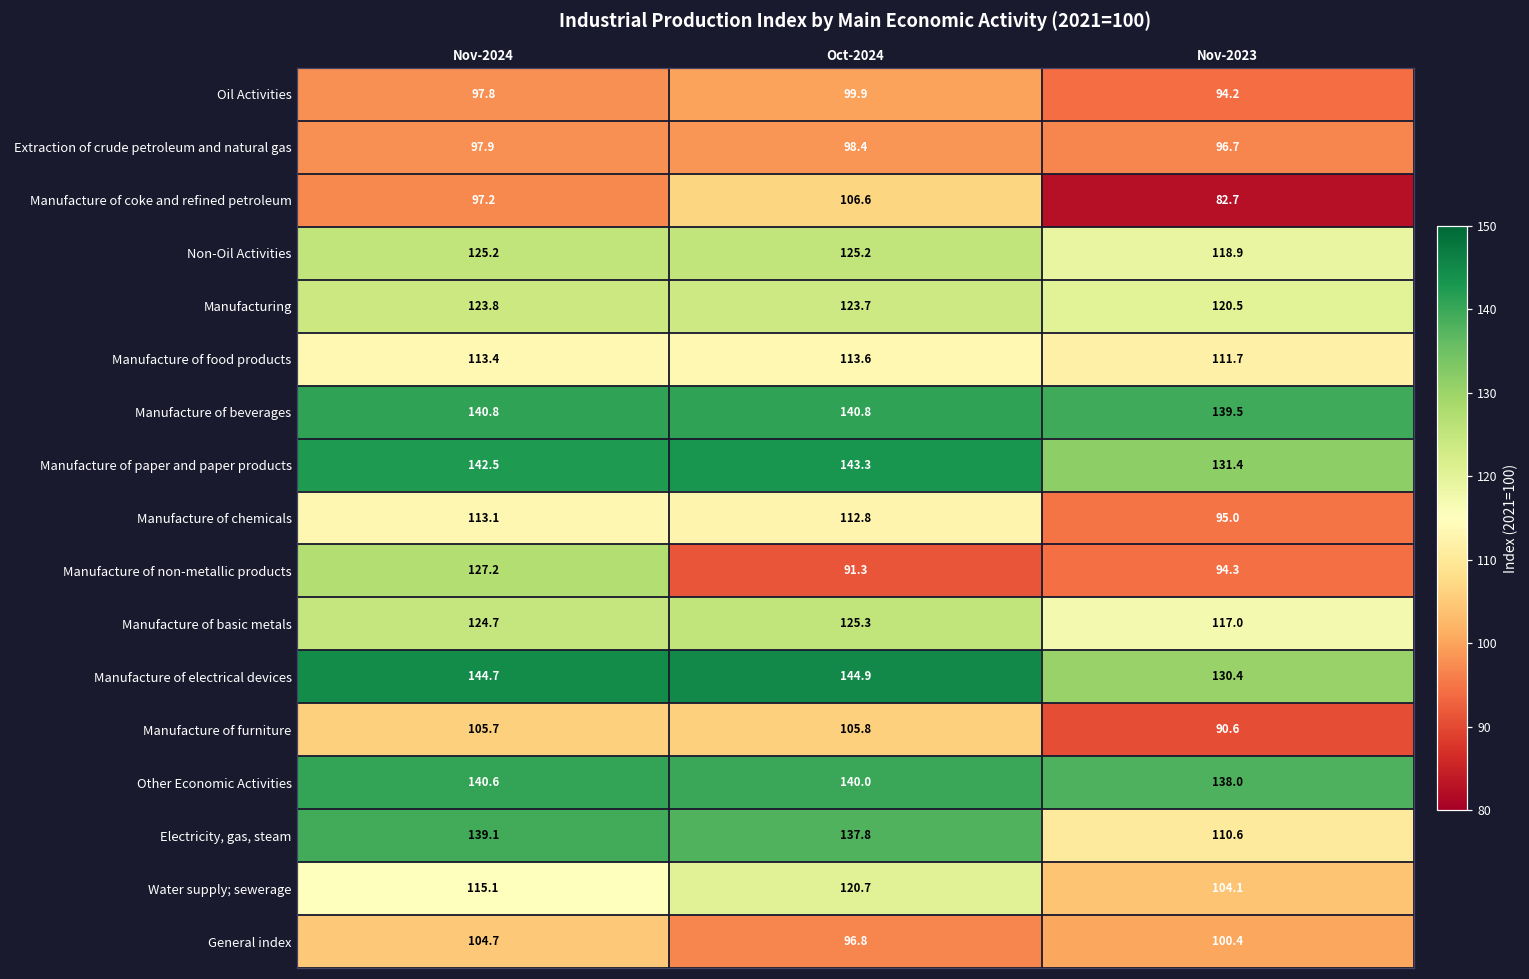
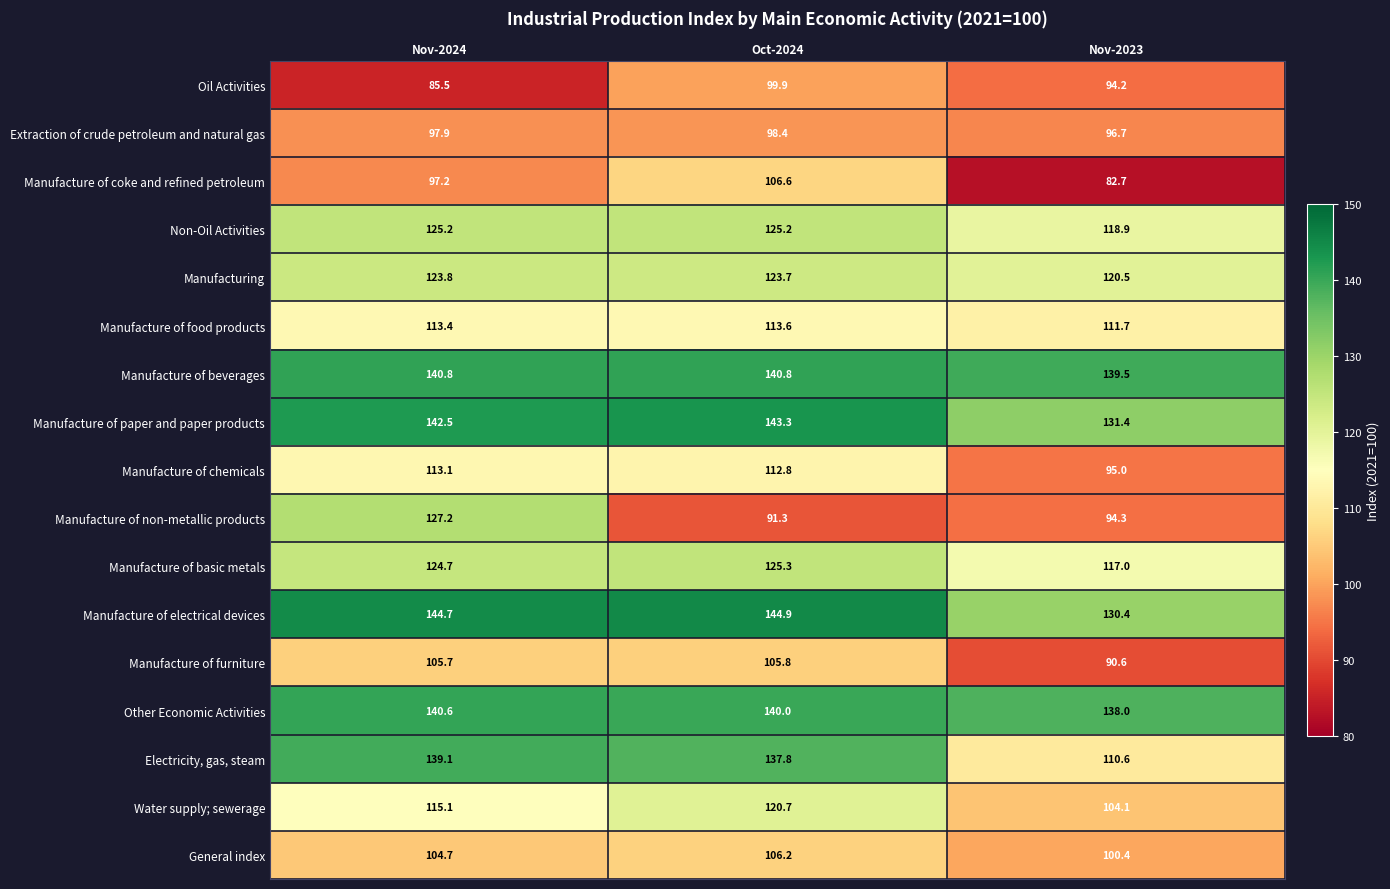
  {
    "Oil Activities": {
-     "Nov-2024": 97.8,
+     "Nov-2024": 85.5,
      "Oct-2024": 99.9,
      "Nov-2023": 94.2
    },
    "Extraction of crude petroleum and natural gas": {
      "Nov-2024": 97.9,
      "Oct-2024": 98.4,
      "Nov-2023": 96.7
    },
    "Manufacture of coke and refined petroleum": {
      "Nov-2024": 97.2,
      "Oct-2024": 106.6,
      "Nov-2023": 82.7
    },
    "Non-Oil Activities": {
      "Nov-2024": 125.2,
      "Oct-2024": 125.2,
      "Nov-2023": 118.9
    },
    "Manufacturing": {
      "Nov-2024": 123.8,
      "Oct-2024": 123.7,
      "Nov-2023": 120.5
    },
    "Manufacture of food products": {
      "Nov-2024": 113.4,
      "Oct-2024": 113.6,
      "Nov-2023": 111.7
    },
    "Manufacture of beverages": {
      "Nov-2024": 140.8,
      "Oct-2024": 140.8,
      "Nov-2023": 139.5
    },
    "Manufacture of paper and paper products": {
      "Nov-2024": 142.5,
      "Oct-2024": 143.3,
      "Nov-2023": 131.4
    },
    "Manufacture of chemicals": {
      "Nov-2024": 113.1,
      "Oct-2024": 112.8,
      "Nov-2023": 95.0
    },
    "Manufacture of non-metallic products": {
      "Nov-2024": 127.2,
      "Oct-2024": 91.3,
      "Nov-2023": 94.3
    },
    "Manufacture of basic metals": {
      "Nov-2024": 124.7,
      "Oct-2024": 125.3,
      "Nov-2023": 117.0
    },
    "Manufacture of electrical devices": {
      "Nov-2024": 144.7,
      "Oct-2024": 144.9,
      "Nov-2023": 130.4
    },
    "Manufacture of furniture": {
      "Nov-2024": 105.7,
      "Oct-2024": 105.8,
      "Nov-2023": 90.6
    },
    "Other Economic Activities": {
      "Nov-2024": 140.6,
      "Oct-2024": 140.0,
      "Nov-2023": 138.0
    },
    "Electricity, gas, steam": {
      "Nov-2024": 139.1,
      "Oct-2024": 137.8,
      "Nov-2023": 110.6
    },
    "Water supply; sewerage": {
      "Nov-2024": 115.1,
      "Oct-2024": 120.7,
      "Nov-2023": 104.1
    },
    "General index": {
      "Nov-2024": 104.7,
-     "Oct-2024": 96.8,
+     "Oct-2024": 106.2,
      "Nov-2023": 100.4
    }
  }
